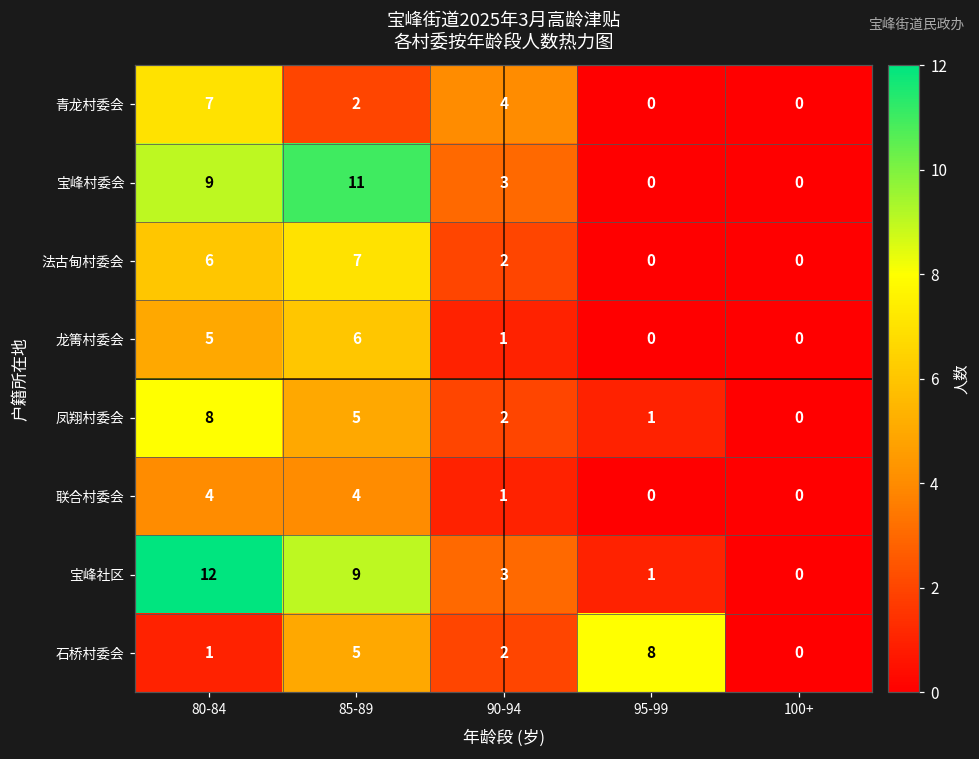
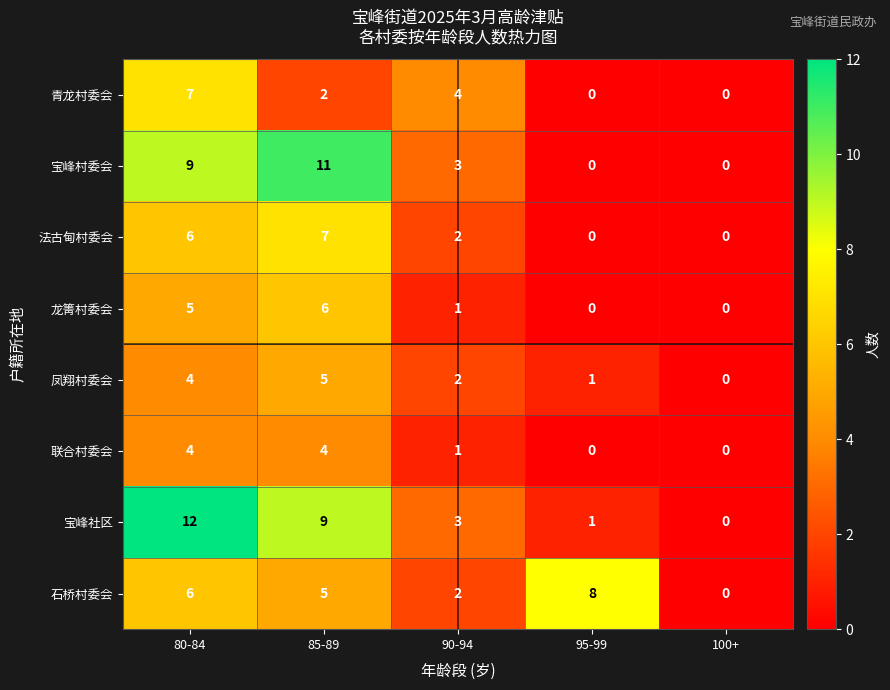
  {
    "青龙村委会": {
      "80-84": 7,
      "85-89": 2,
      "90-94": 4,
      "95-99": 0,
      "100+": 0
    },
    "宝峰村委会": {
      "80-84": 9,
      "85-89": 11,
      "90-94": 3,
      "95-99": 0,
      "100+": 0
    },
    "法古甸村委会": {
      "80-84": 6,
      "85-89": 7,
      "90-94": 2,
      "95-99": 0,
      "100+": 0
    },
    "龙箐村委会": {
      "80-84": 5,
      "85-89": 6,
      "90-94": 1,
      "95-99": 0,
      "100+": 0
    },
    "凤翔村委会": {
-     "80-84": 8,
+     "80-84": 4,
      "85-89": 5,
      "90-94": 2,
      "95-99": 1,
      "100+": 0
    },
    "联合村委会": {
      "80-84": 4,
      "85-89": 4,
      "90-94": 1,
      "95-99": 0,
      "100+": 0
    },
    "宝峰社区": {
      "80-84": 12,
      "85-89": 9,
      "90-94": 3,
      "95-99": 1,
      "100+": 0
    },
    "石桥村委会": {
-     "80-84": 1,
+     "80-84": 6,
      "85-89": 5,
      "90-94": 2,
      "95-99": 8,
      "100+": 0
    }
  }
